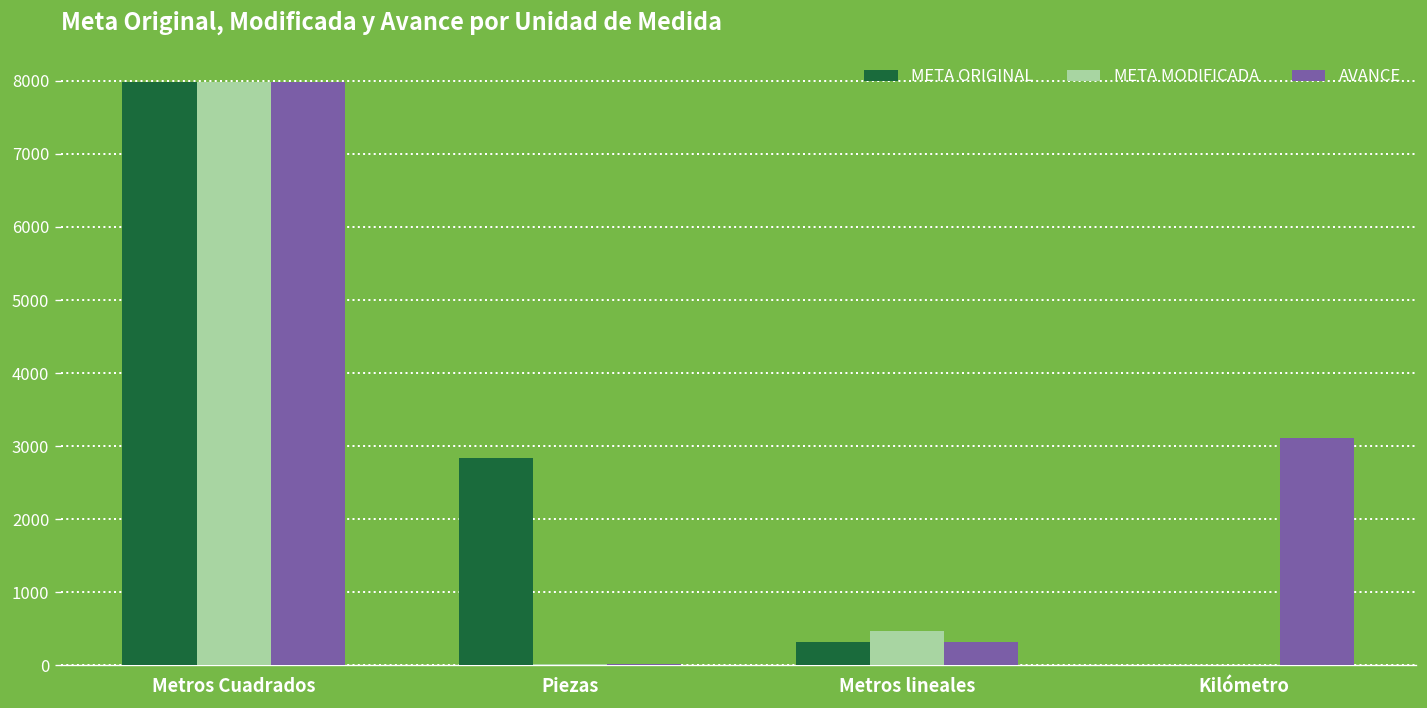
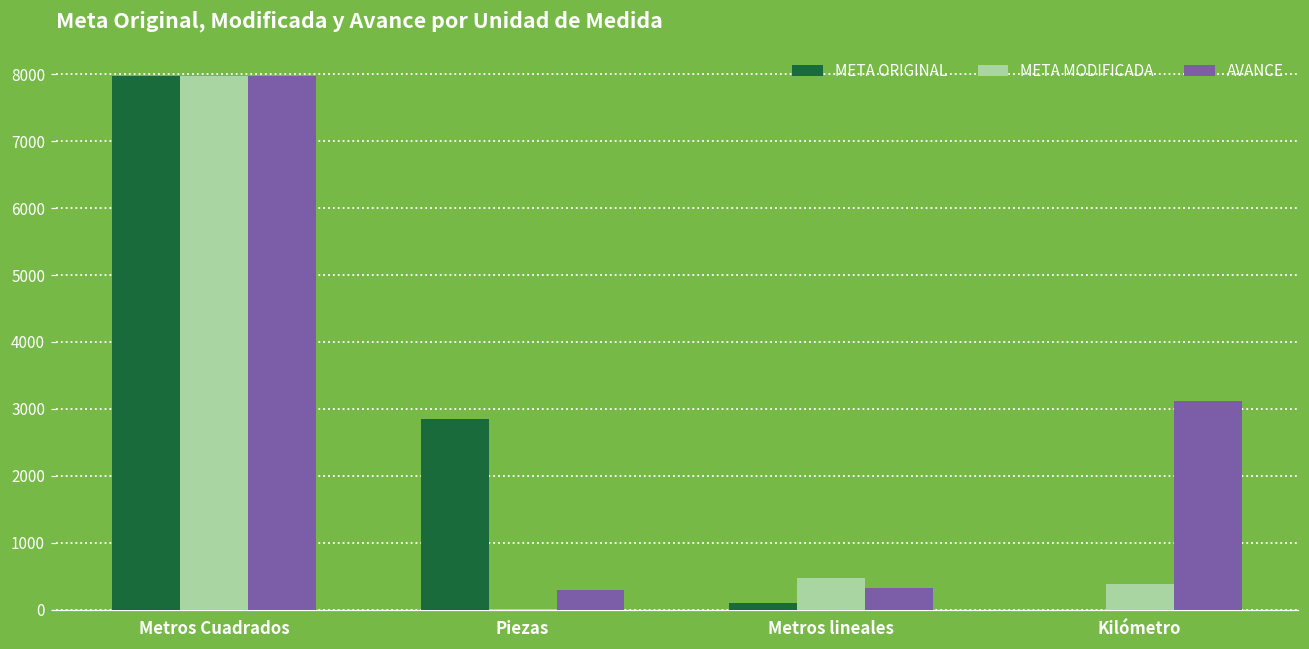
  {
    "META ORIGINAL": {
      "Metros Cuadrados": 8000,
      "Piezas": 2800,
-     "Metros lineales": 300
+     "Metros lineales": 100
    },
    "META MODIFICADA": {
      "Metros Cuadrados": 8000,
      "Metros lineales": 500,
-     "Kilómetro": 0
+     "Kilómetro": 400
    },
    "AVANCE": {
      "Metros Cuadrados": 8000,
-     "Piezas": 0,
+     "Piezas": 300,
      "Metros lineales": 300,
      "Kilómetro": 3100
    }
  }
